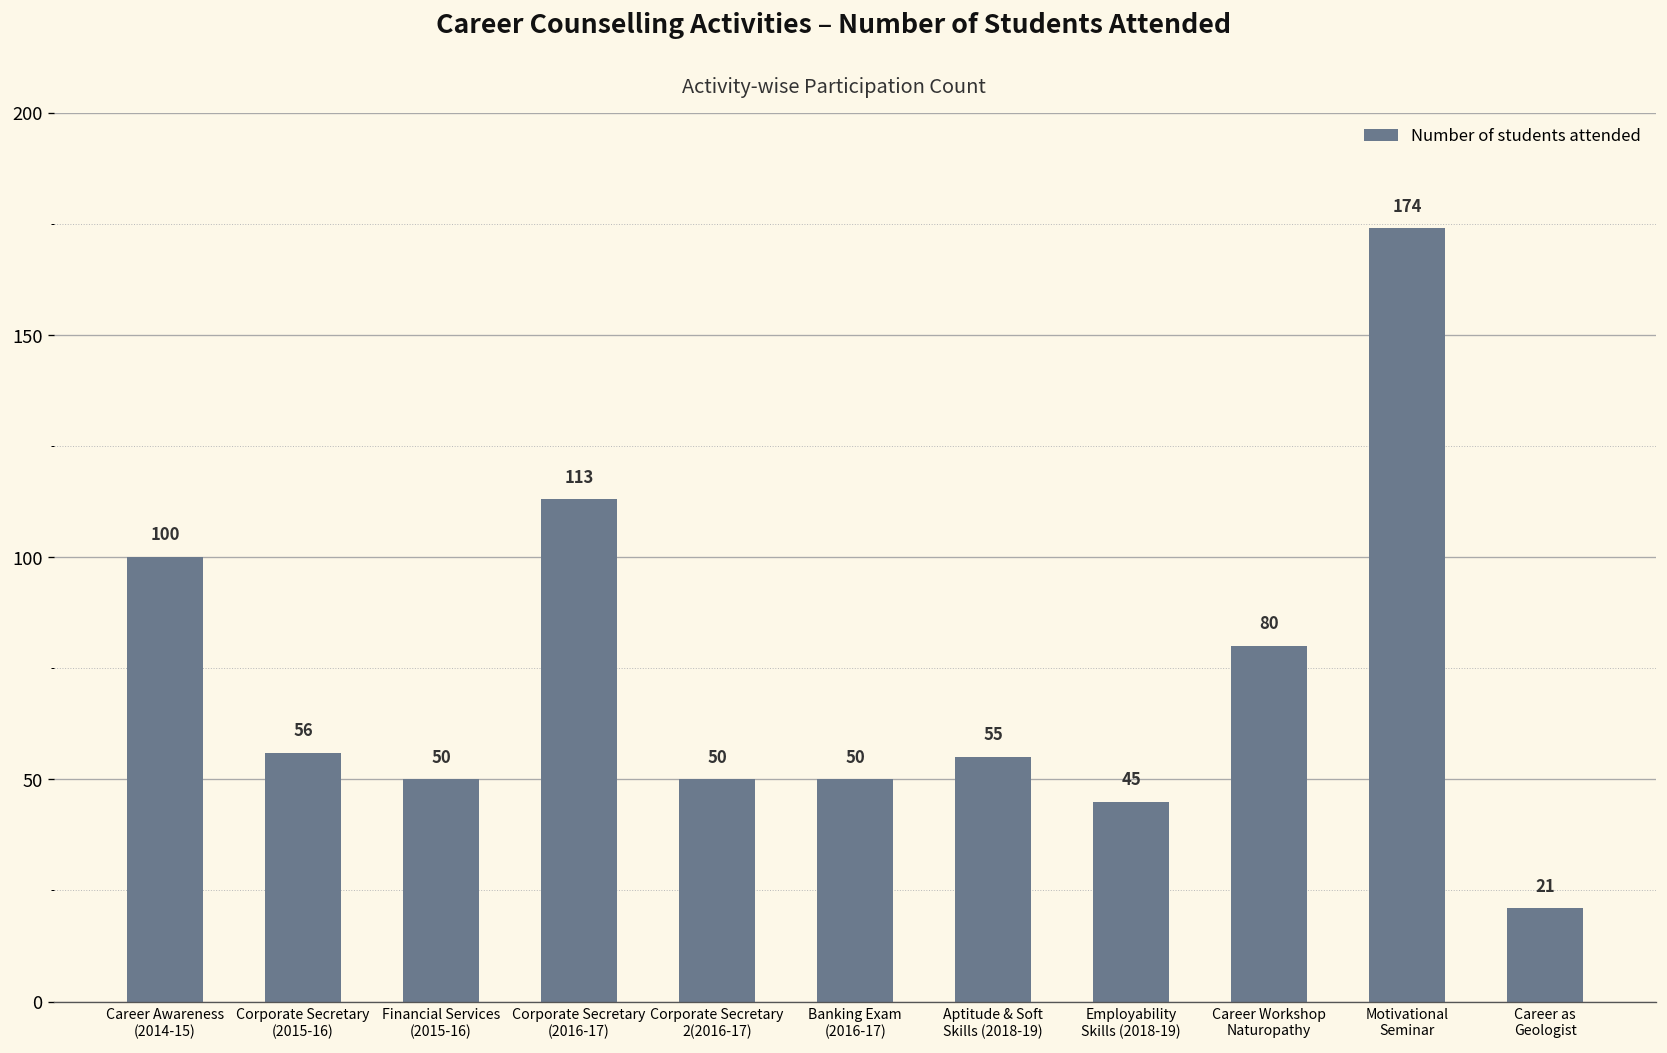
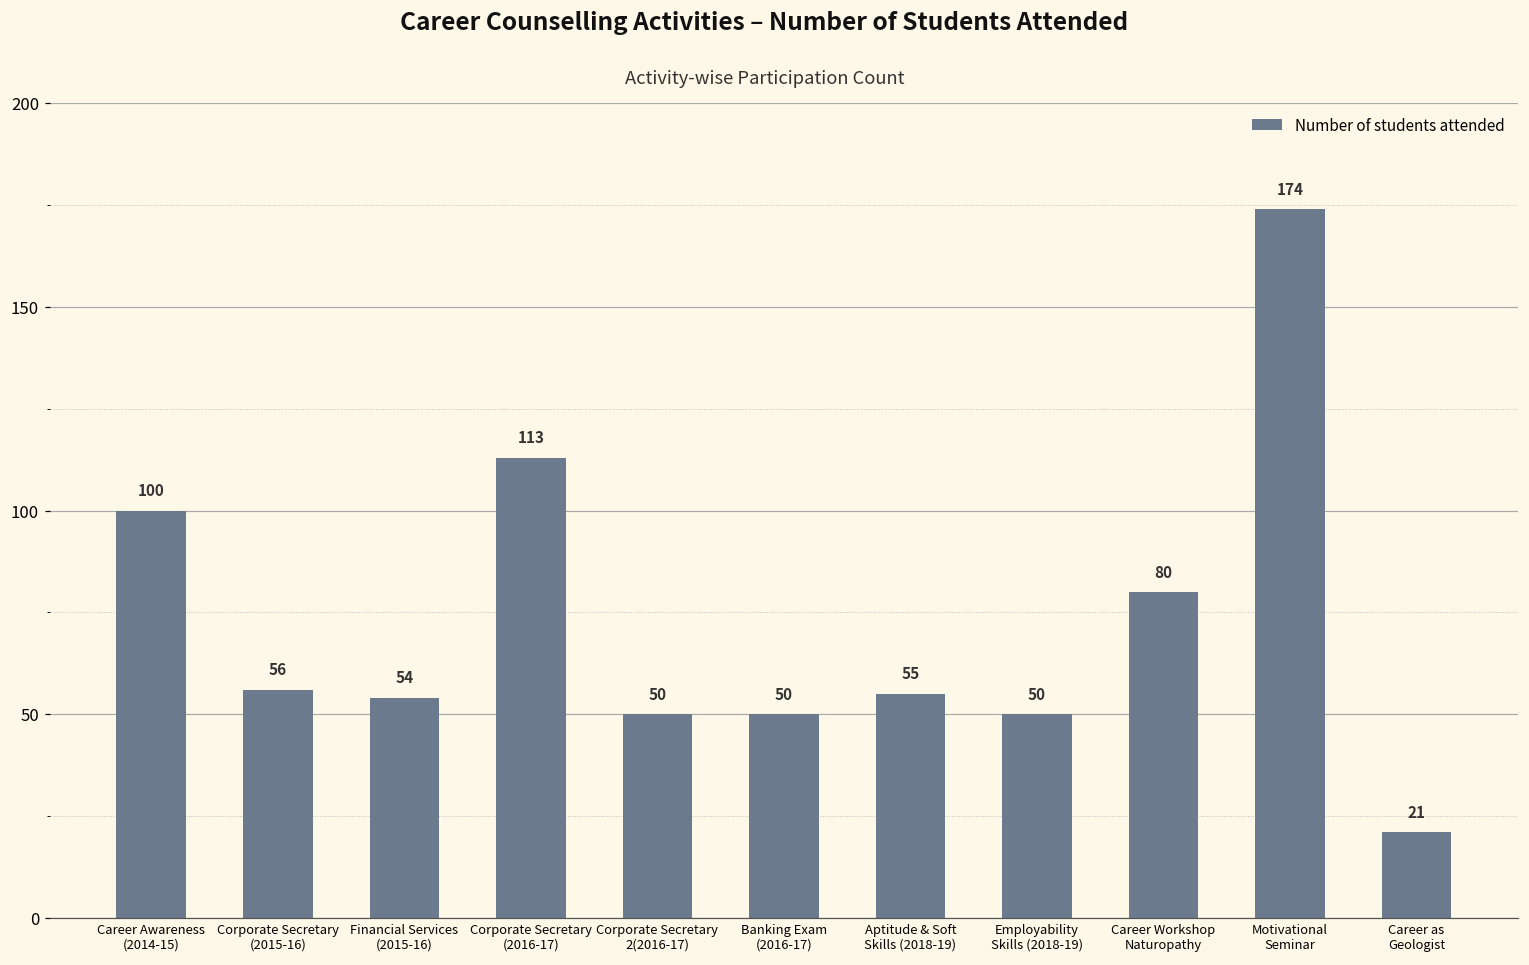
  {
    "Career Awareness (2014-15)": 100,
    "Corporate Secretary (2015-16)": 56,
-   "Financial Services (2015-16)": 50,
+   "Financial Services (2015-16)": 54,
    "Corporate Secretary (2016-17)": 113,
    "Corporate Secretary 2(2016-17)": 50,
    "Banking Exam (2016-17)": 50,
    "Aptitude & Soft Skills (2018-19)": 55,
-   "Employability Skills (2018-19)": 45,
+   "Employability Skills (2018-19)": 50,
    "Career Workshop Naturopathy": 80,
    "Motivational Seminar": 174,
    "Career as Geologist": 21
  }
